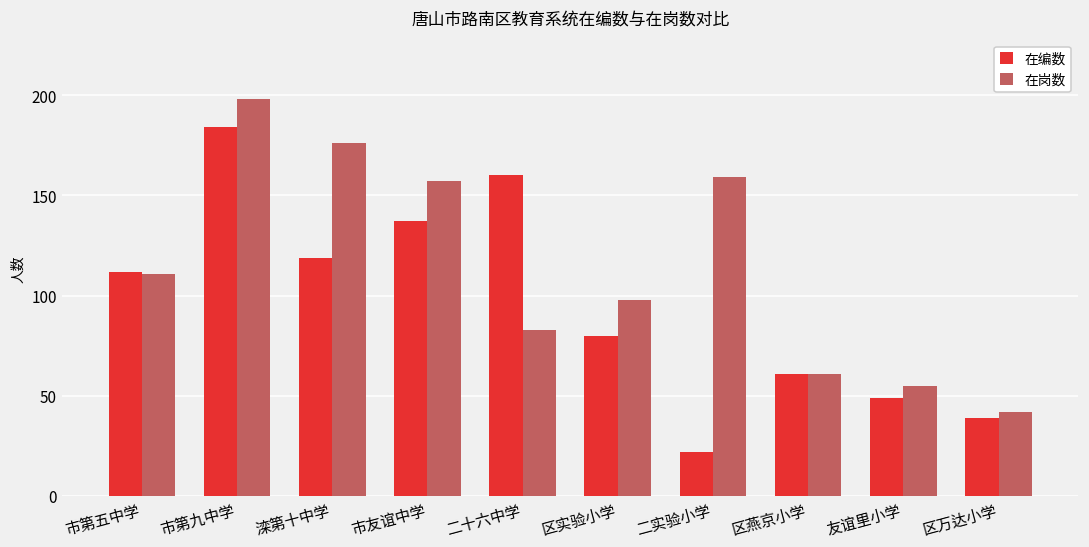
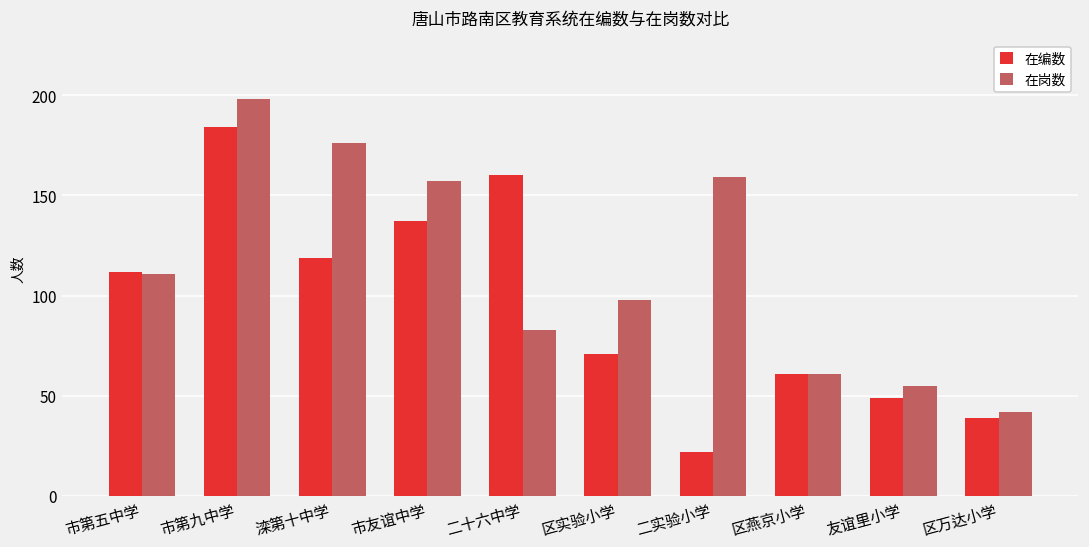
  {
    "在编数": {
      "市第五中学": 112,
      "市第九中学": 184,
      "滦第十中学": 119,
      "市友谊中学": 137,
      "二十六中学": 160,
-     "区实验小学": 80,
+     "区实验小学": 71,
      "二实验小学": 22,
      "区燕京小学": 61,
      "友谊里小学": 49,
      "区万达小学": 39
    },
    "在岗数": {
      "市第五中学": 111,
      "市第九中学": 198,
      "滦第十中学": 176,
      "市友谊中学": 157,
      "二十六中学": 83,
      "区实验小学": 98,
      "二实验小学": 159,
      "区燕京小学": 61,
      "友谊里小学": 55,
      "区万达小学": 42
    }
  }
